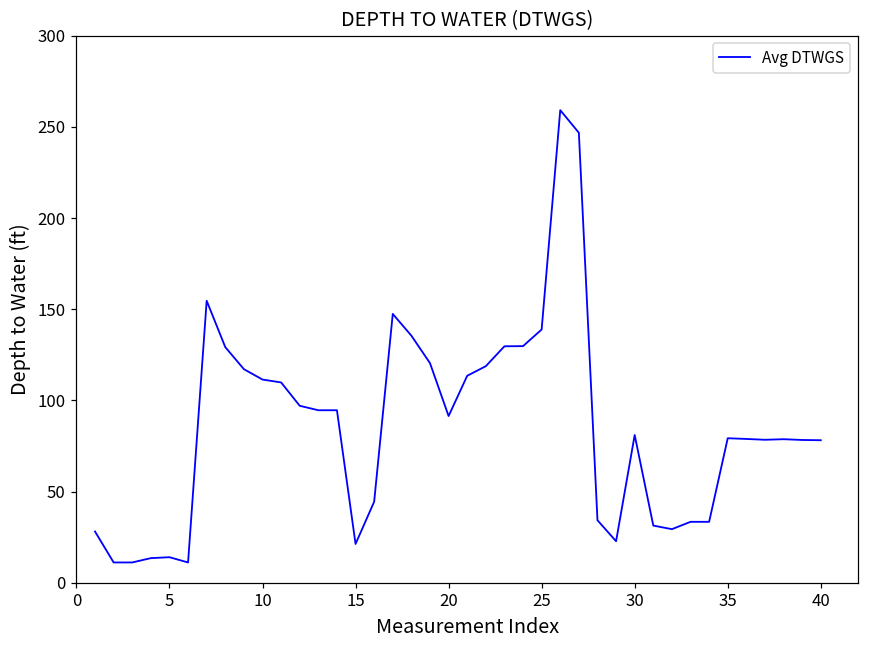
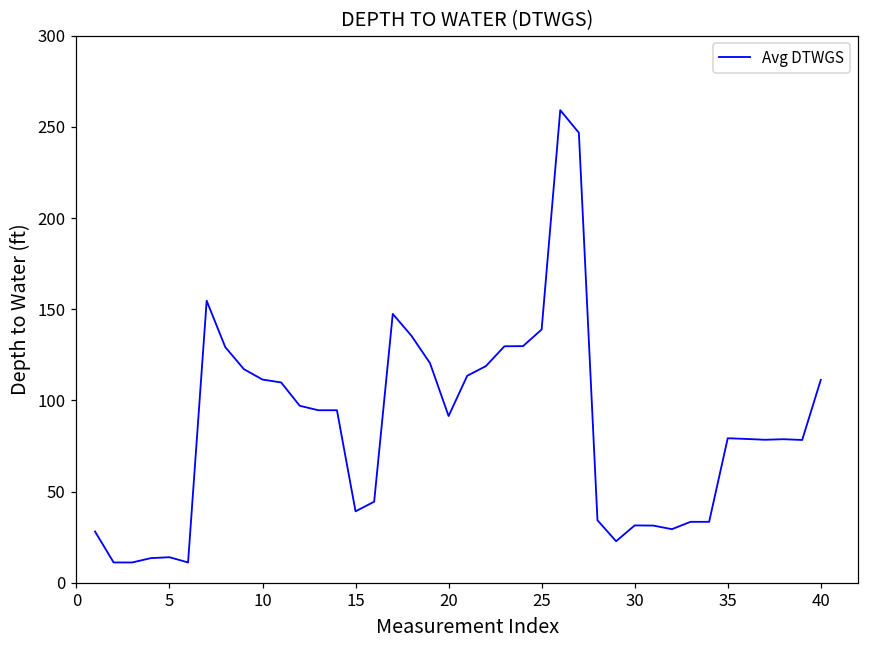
  {
    "5": 14,
    "10": 111,
-   "15": 21,
+   "15": 39,
    "20": 91,
    "25": 139,
-   "30": 81,
+   "30": 31,
    "35": 79,
-   "40": 78
+   "40": 111
  }
